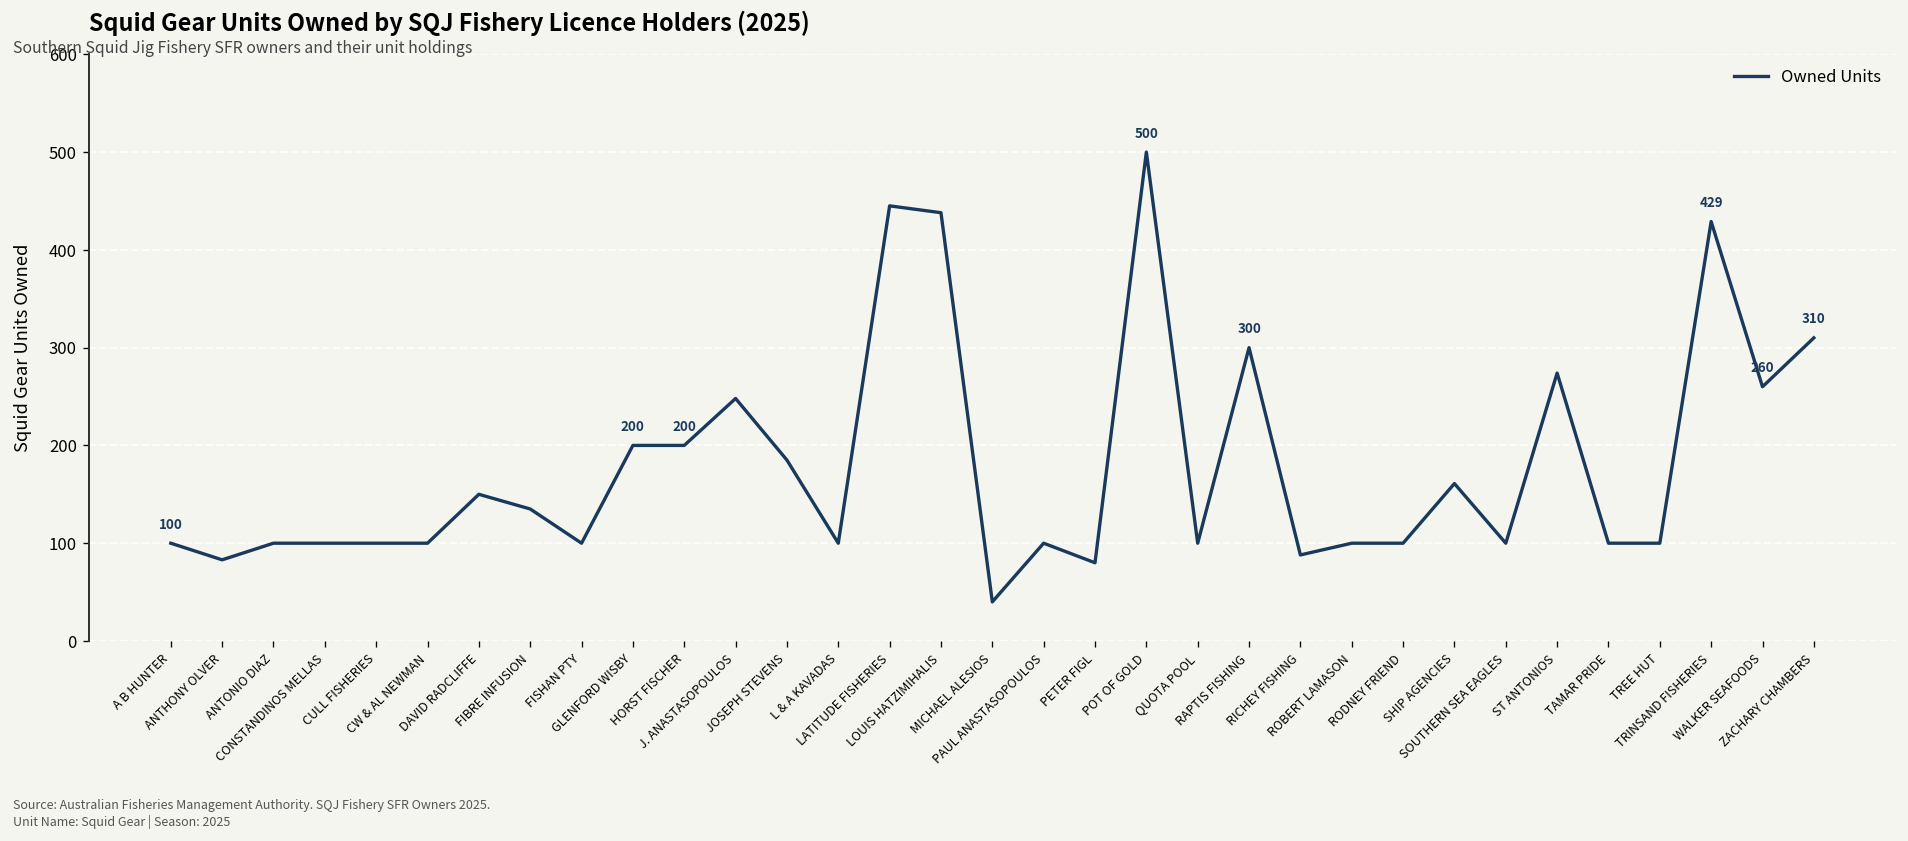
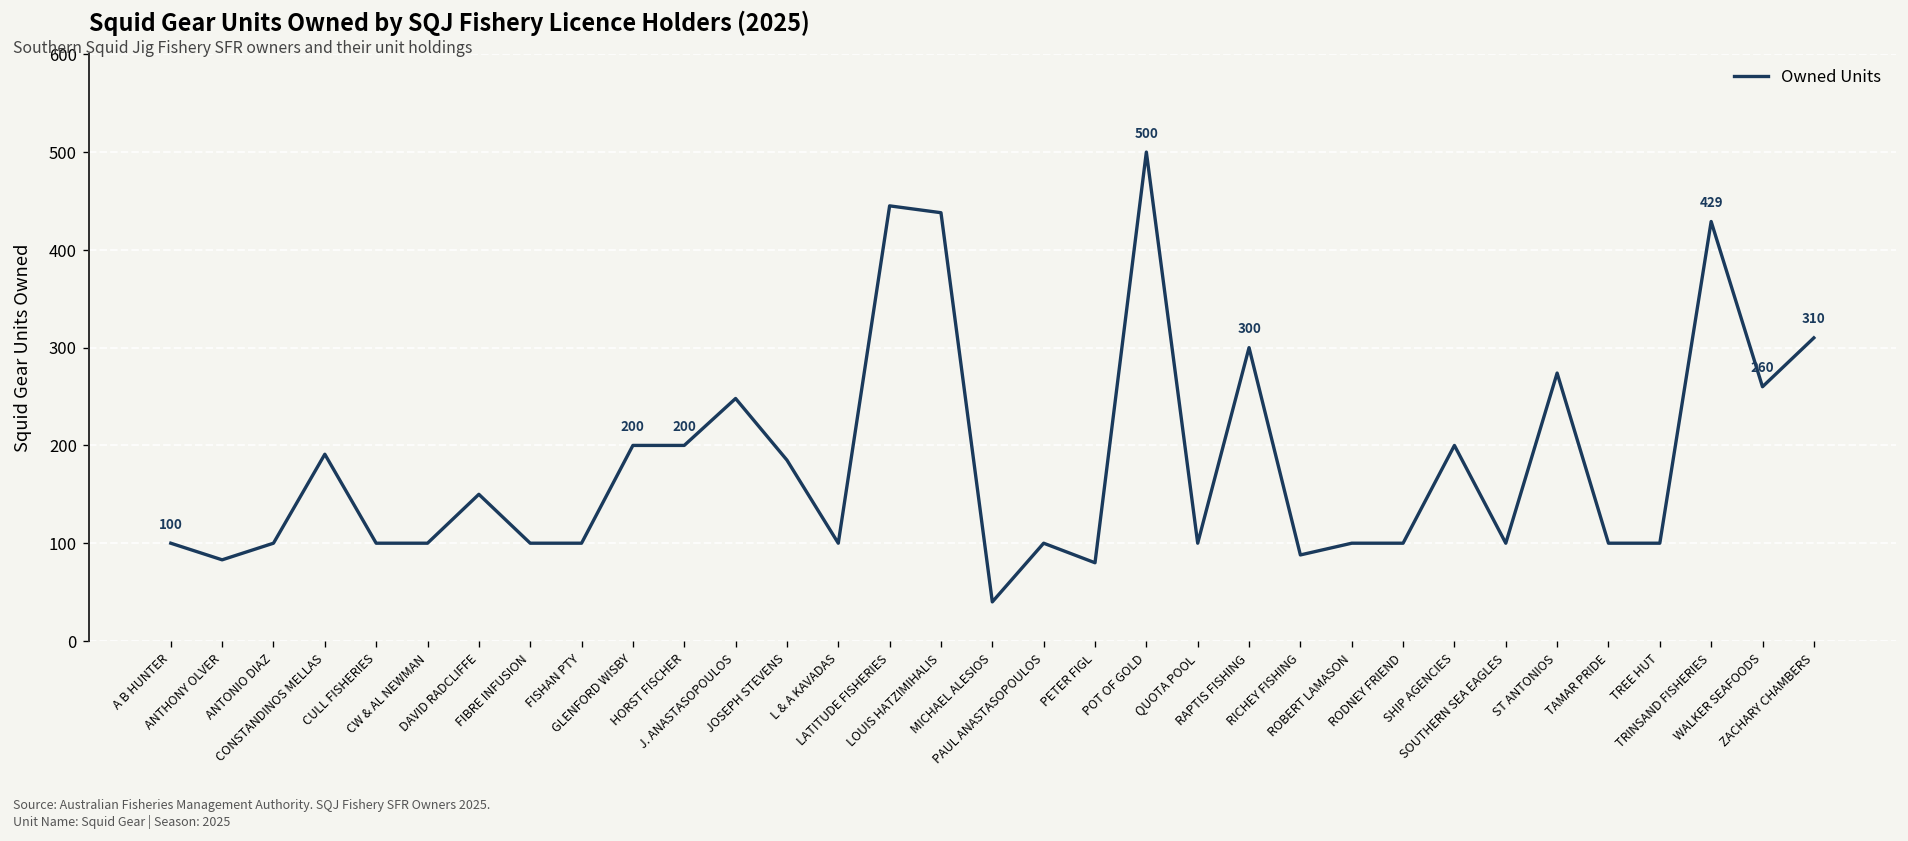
  {
    "ANTHONY OLVER": 80,
    "ANTONIO DIAZ": 100,
-   "CONSTANDINOS MELLAS": 100,
+   "CONSTANDINOS MELLAS": 190,
    "CULL FISHERIES": 100,
    "CW & AL NEWMAN": 100,
    "DAVID RADCLIFFE": 150,
-   "FIBRE INFUSION": 140,
+   "FIBRE INFUSION": 100,
    "FISHAN PTY": 100,
    "J. ANASTASOPOULOS": 250,
    "JOSEPH STEVENS": 190,
    "L & A KAVADAS": 100,
    "LATITUDE FISHERIES": 450,
    "LOUIS HATZIMIHALIS": 440,
    "MICHAEL ALESIOS": 40,
    "PAUL ANASTASOPOULOS": 100,
    "PETER FIGL": 80,
    "QUOTA POOL": 100,
    "RICHEY FISHING": 90,
    "ROBERT LAMASON": 100,
    "RODNEY FRIEND": 100,
-   "SHIP AGENCIES": 160,
+   "SHIP AGENCIES": 200,
    "SOUTHERN SEA EAGLES": 100,
    "ST ANTONIOS": 270,
    "TAMAR PRIDE": 100,
    "TREE HUT": 100
  }
